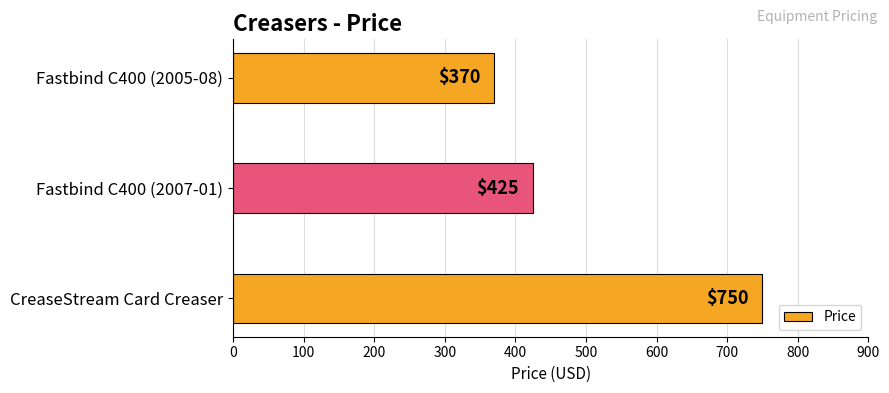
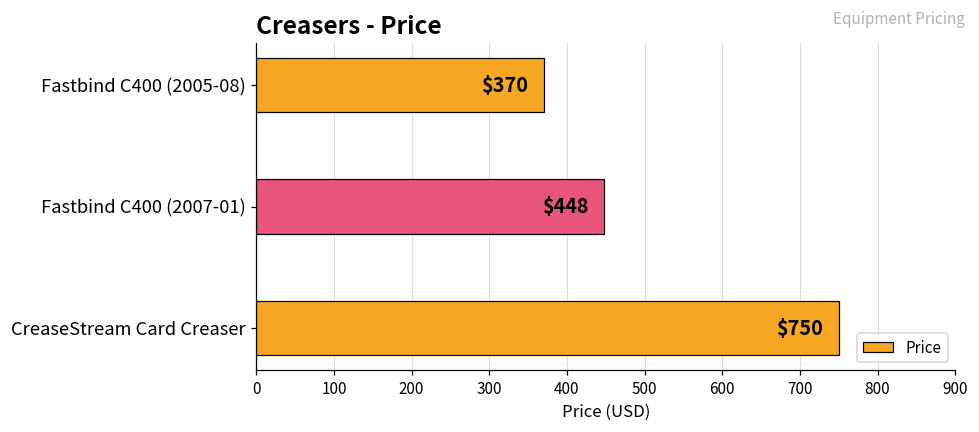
  {
    "Fastbind C400 (2005-08)": "$370",
-   "Fastbind C400 (2007-01)": "$425",
+   "Fastbind C400 (2007-01)": "$448",
    "CreaseStream Card Creaser": "$750"
  }
